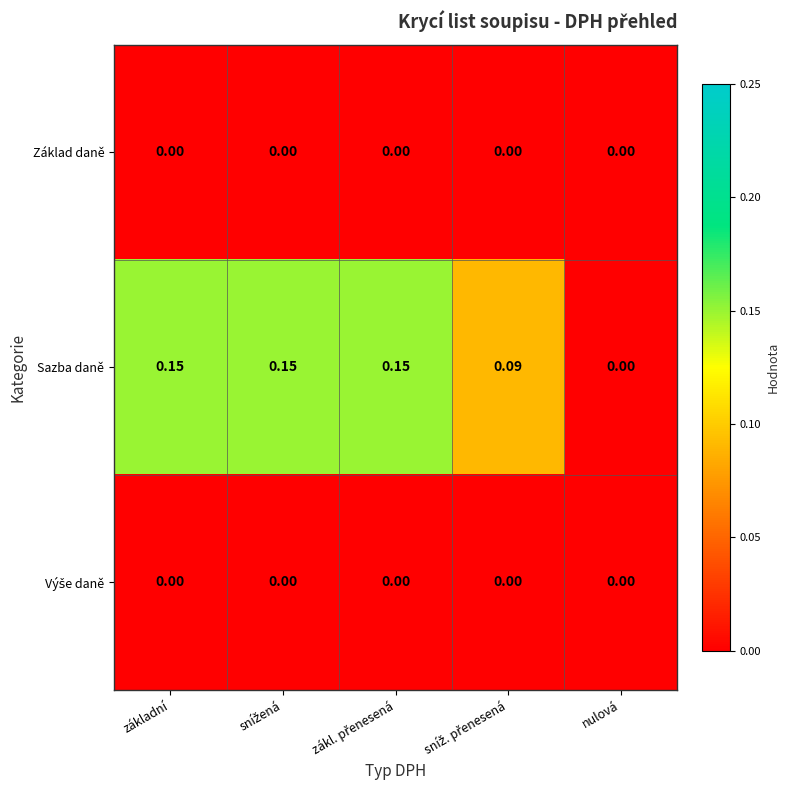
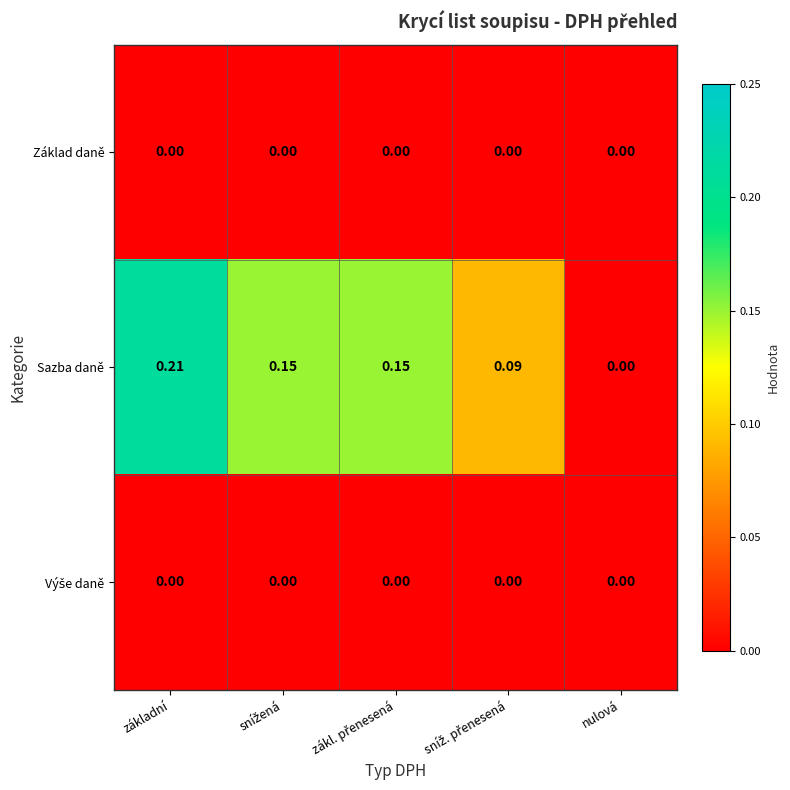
  {
    "Základ daně": {
      "základní": 0.00,
      "snížená": 0.00,
      "zákl. přenesená": 0.00,
      "sníž. přenesená": 0.00,
      "nulová": 0.00
    },
    "Sazba daně": {
-     "základní": 0.15,
+     "základní": 0.21,
      "snížená": 0.15,
      "zákl. přenesená": 0.15,
      "sníž. přenesená": 0.09,
      "nulová": 0.00
    },
    "Výše daně": {
      "základní": 0.00,
      "snížená": 0.00,
      "zákl. přenesená": 0.00,
      "sníž. přenesená": 0.00,
      "nulová": 0.00
    }
  }
